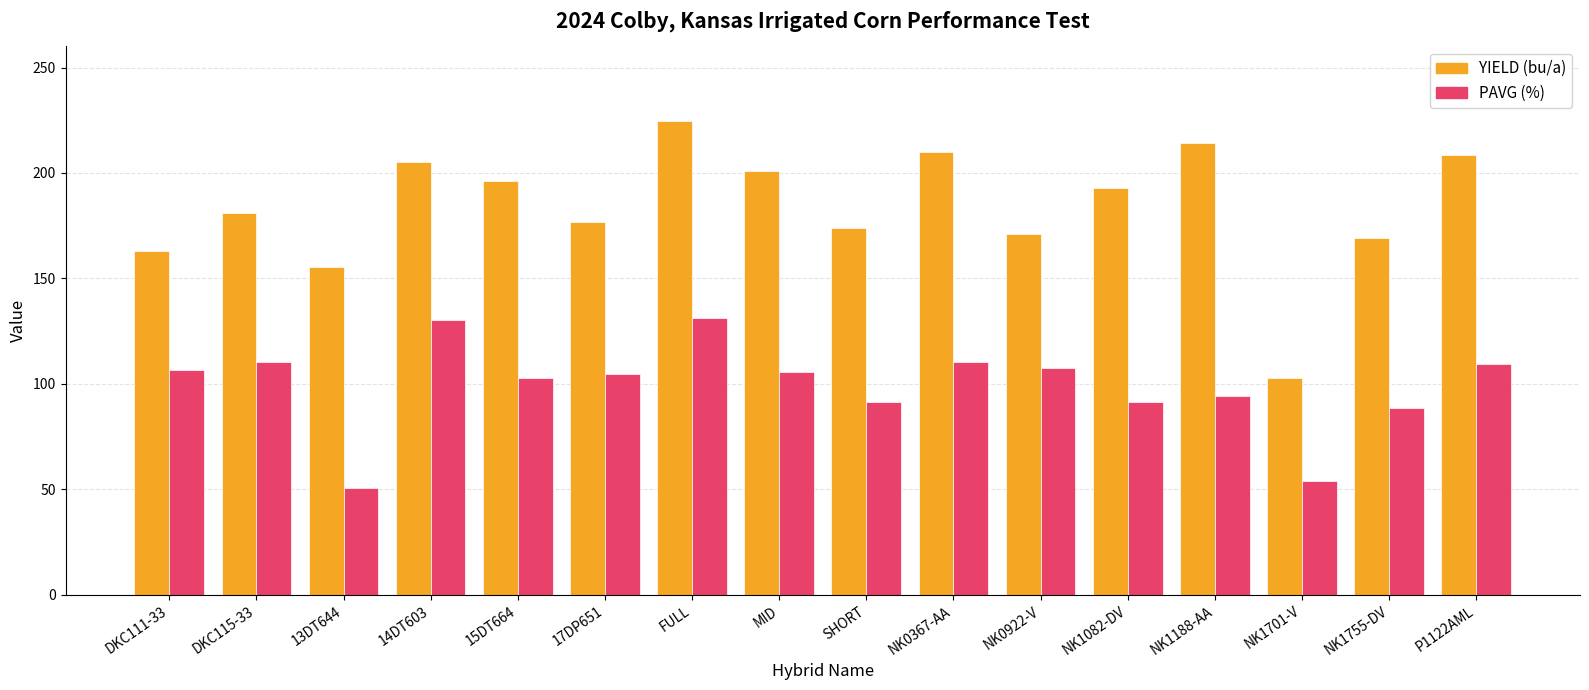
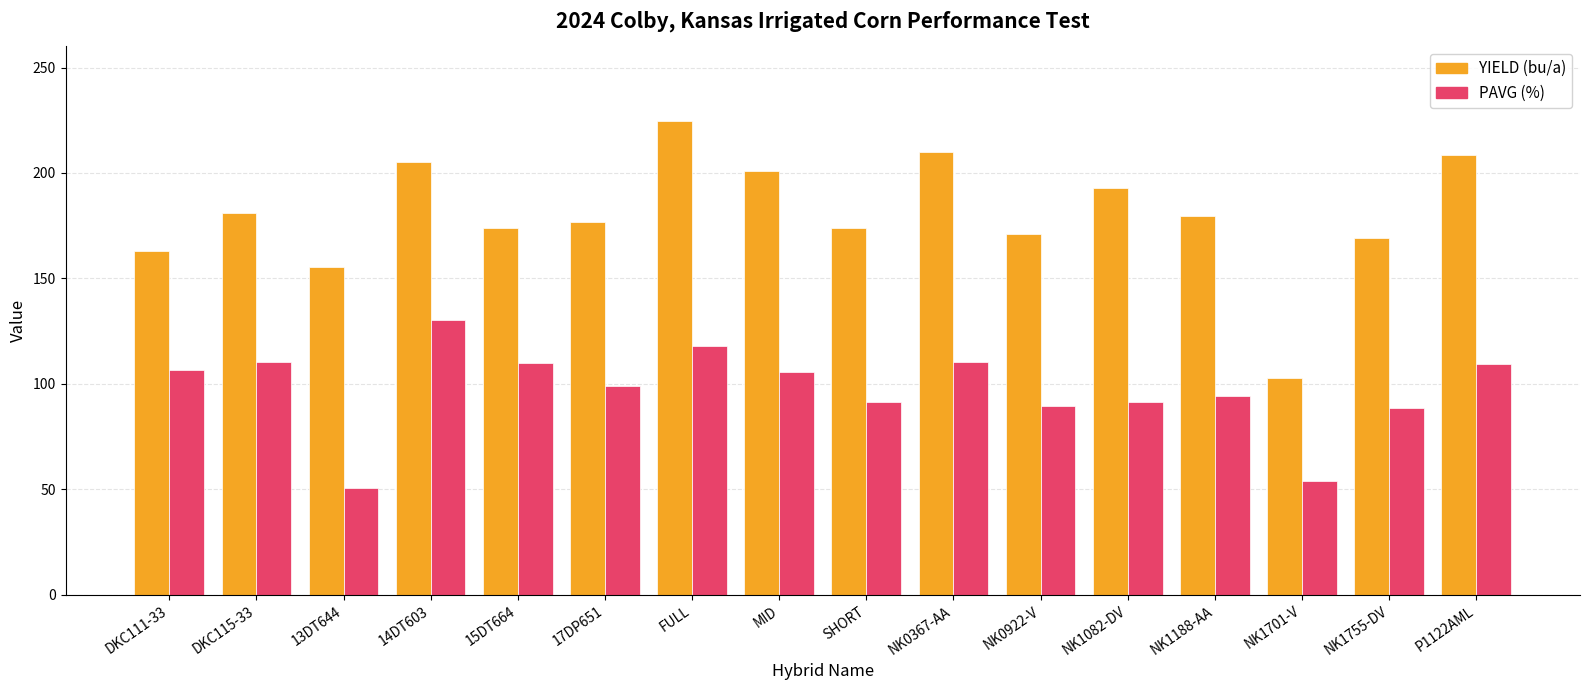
  {
    "YIELD (bu/a)": {
      "DKC111-33": 163,
      "DKC115-33": 181,
      "13DT644": 155,
      "14DT603": 205,
-     "15DT664": 196,
+     "15DT664": 174,
      "17DP651": 177,
      "FULL": 224,
      "MID": 201,
      "SHORT": 174,
      "NK0367-AA": 210,
      "NK0922-V": 171,
      "NK1082-DV": 193,
-     "NK1188-AA": 214,
+     "NK1188-AA": 180,
      "NK1701-V": 103,
      "NK1755-DV": 169,
      "P1122AML": 208
    },
    "PAVG (%)": {
      "DKC111-33": 106,
      "DKC115-33": 110,
      "13DT644": 50,
      "14DT603": 130,
-     "15DT664": 103,
-     "17DP651": 105,
-     "FULL": 131,
+     "15DT664": 110,
+     "17DP651": 99,
+     "FULL": 118,
      "MID": 105,
      "SHORT": 91,
      "NK0367-AA": 110,
-     "NK0922-V": 107,
+     "NK0922-V": 90,
      "NK1082-DV": 91,
      "NK1188-AA": 94,
      "NK1701-V": 54,
      "NK1755-DV": 89,
      "P1122AML": 109
    }
  }
